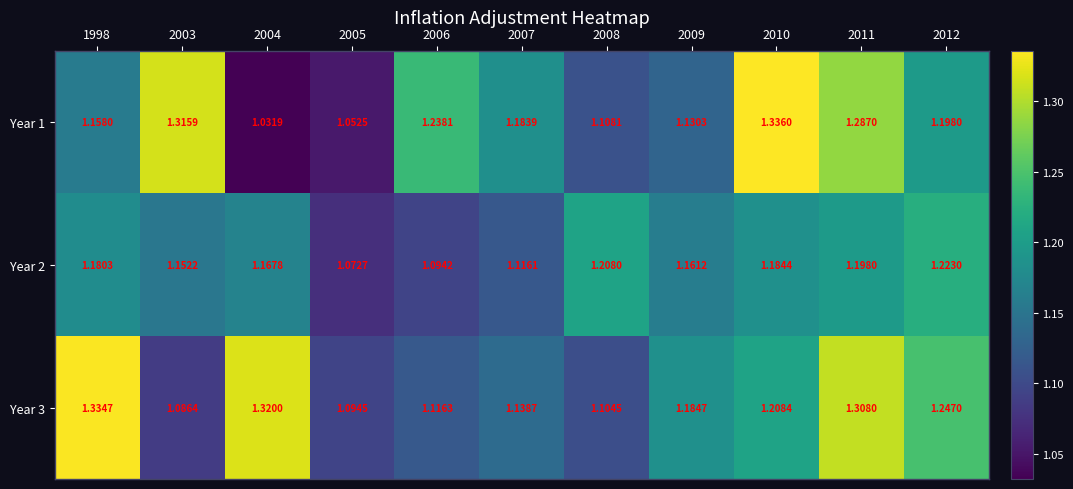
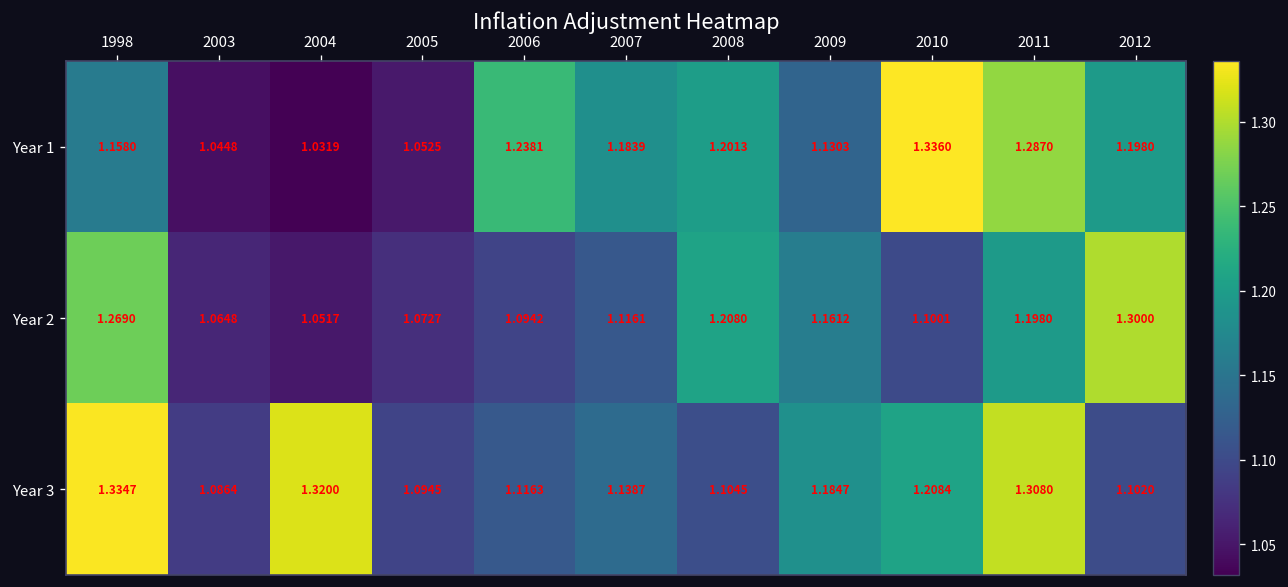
  {
    "Year 1": {
      "1998": 1.1580,
-     "2003": 1.3159,
+     "2003": 1.0448,
      "2004": 1.0319,
      "2005": 1.0525,
      "2006": 1.2381,
      "2007": 1.1839,
-     "2008": 1.1081,
+     "2008": 1.2013,
      "2009": 1.1303,
      "2010": 1.3360,
      "2011": 1.2870,
      "2012": 1.1980
    },
    "Year 2": {
-     "1998": 1.1803,
-     "2003": 1.1522,
-     "2004": 1.1678,
+     "1998": 1.2690,
+     "2003": 1.0648,
+     "2004": 1.0517,
      "2005": 1.0727,
      "2006": 1.0942,
      "2007": 1.1161,
      "2008": 1.2080,
      "2009": 1.1612,
-     "2010": 1.1844,
+     "2010": 1.1001,
      "2011": 1.1980,
-     "2012": 1.2230
+     "2012": 1.3000
    },
    "Year 3": {
      "1998": 1.3347,
      "2003": 1.0864,
      "2004": 1.3200,
      "2005": 1.0945,
      "2006": 1.1163,
      "2007": 1.1387,
      "2008": 1.1045,
      "2009": 1.1847,
      "2010": 1.2084,
      "2011": 1.3080,
-     "2012": 1.2470
+     "2012": 1.1020
    }
  }
